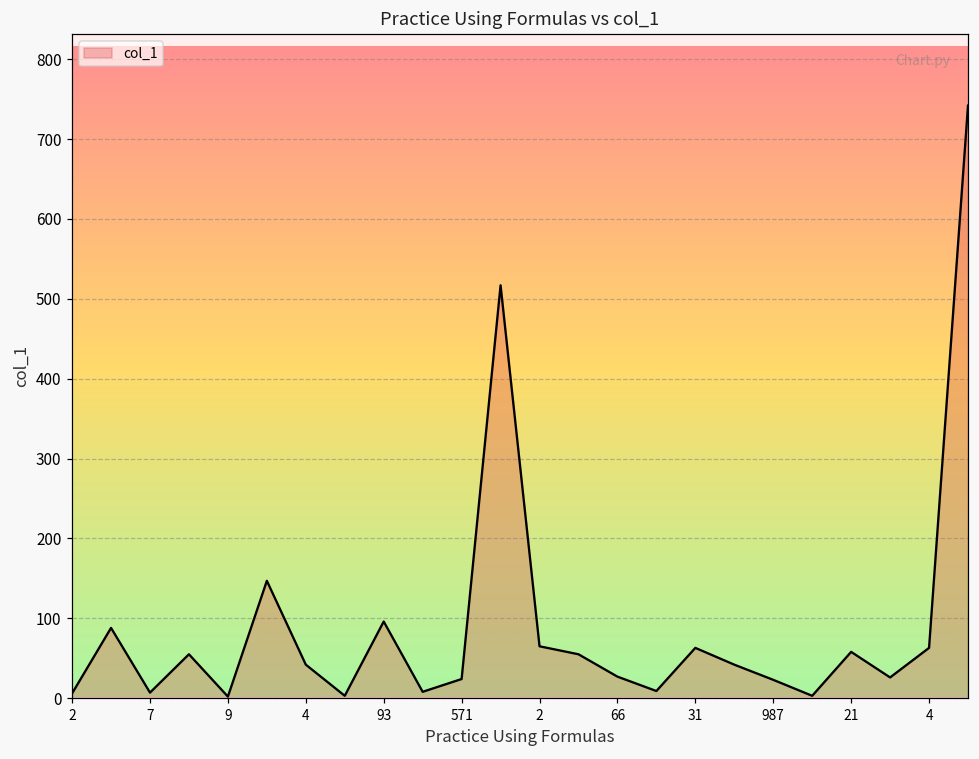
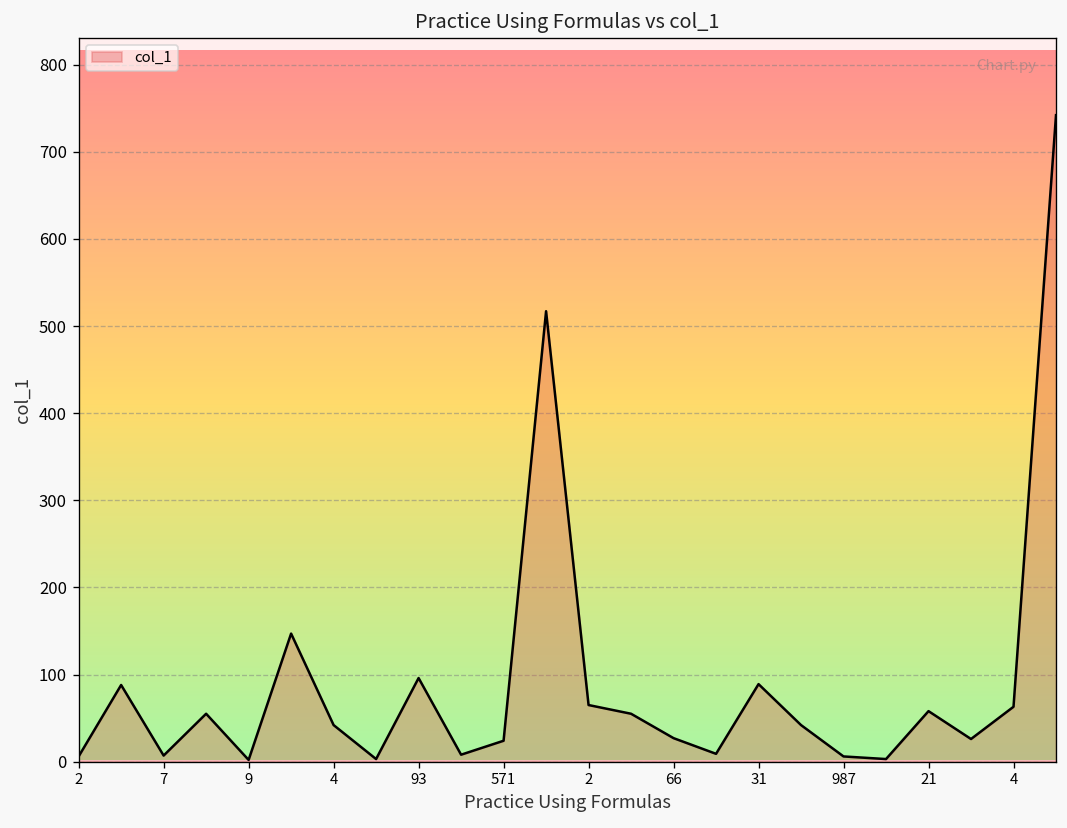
  {
    "93": 100,
    "571": 20,
    "66": 30,
-   "31": 60,
-   "987": 20
+   "31": 90,
+   "987": 10
  }
